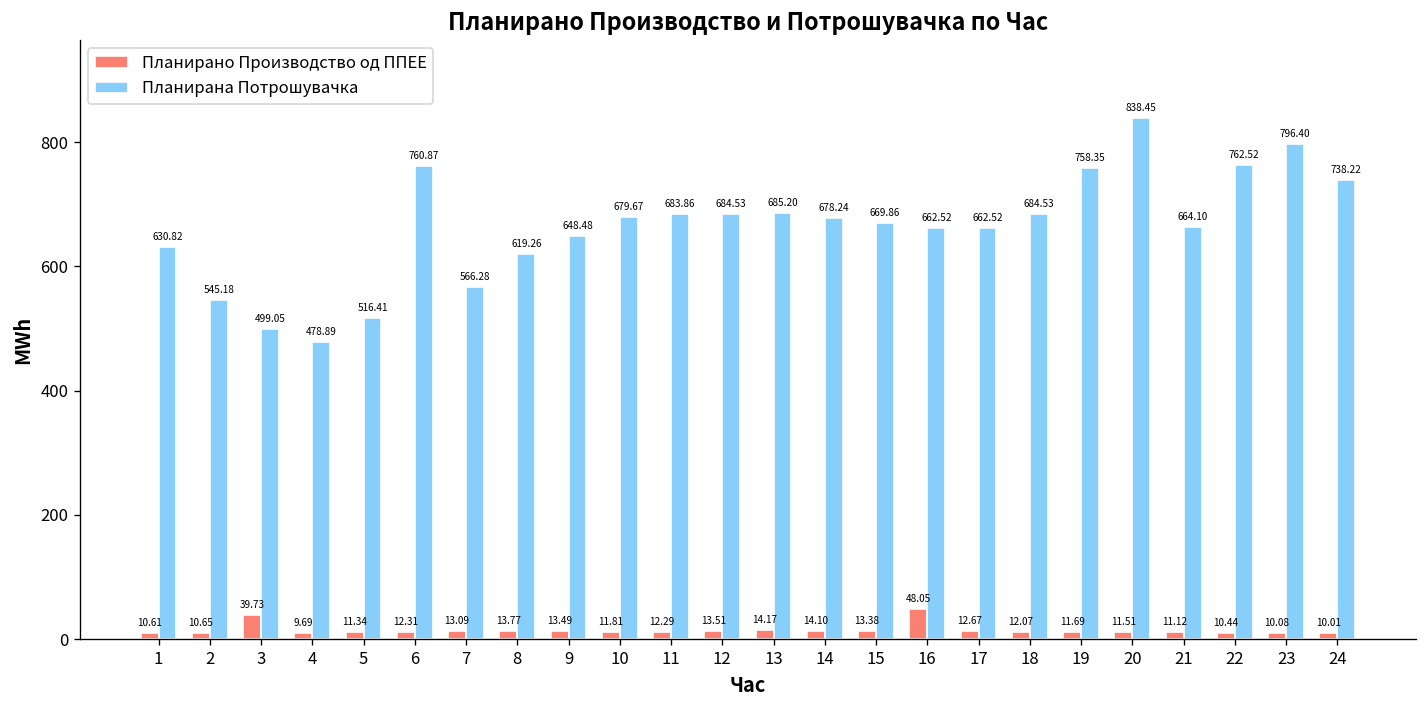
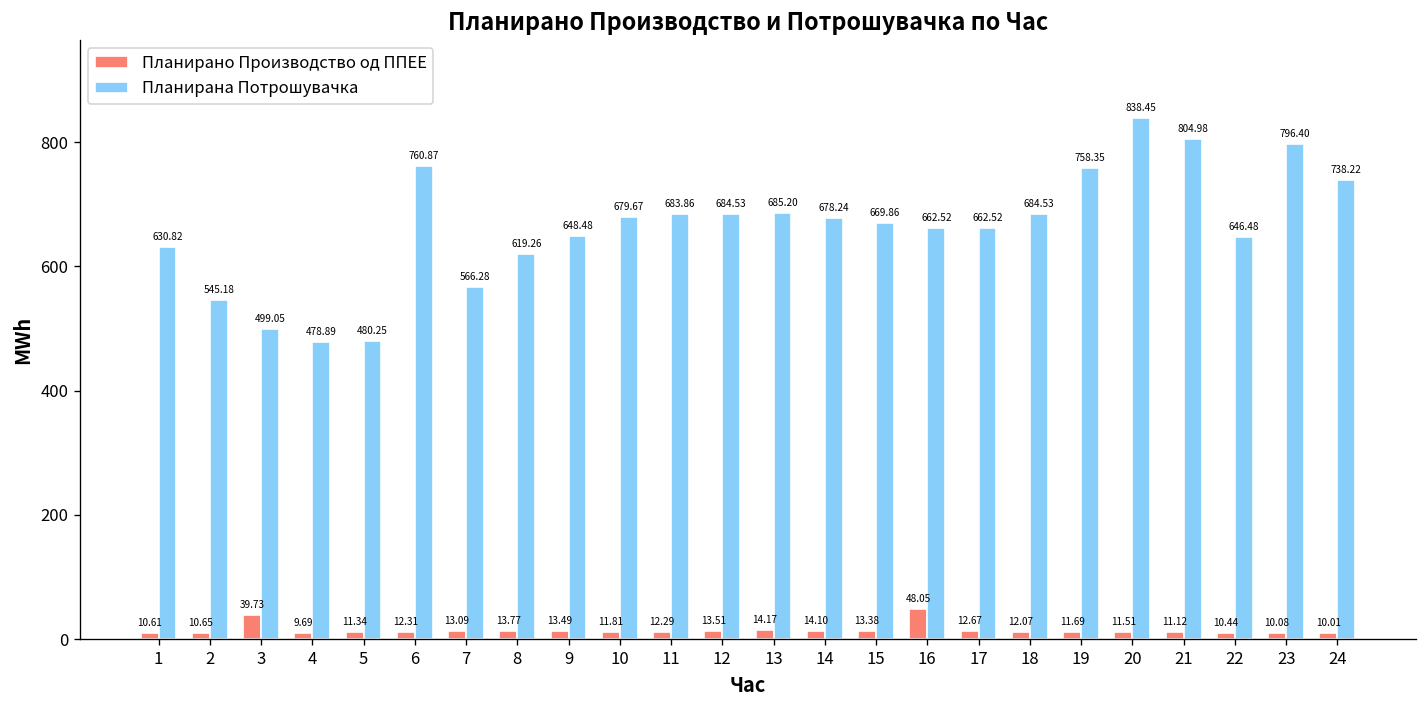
  {
    "Планирано Производство од ППЕЕ": {
      "1": 10.61,
      "2": 10.65,
      "3": 39.73,
      "4": 9.69,
      "5": 11.34,
      "6": 12.31,
      "7": 13.09,
      "8": 13.77,
      "9": 13.49,
      "10": 11.81,
      "11": 12.29,
      "12": 13.51,
      "13": 14.17,
      "14": 14.10,
      "15": 13.38,
      "16": 48.05,
      "17": 12.67,
      "18": 12.07,
      "19": 11.69,
      "20": 11.51,
      "21": 11.12,
      "22": 10.44,
      "23": 10.08,
      "24": 10.01
    },
    "Планирана Потрошувачка": {
      "1": 630.82,
      "2": 545.18,
      "3": 499.05,
      "4": 478.89,
-     "5": 516.41,
+     "5": 480.25,
      "6": 760.87,
      "7": 566.28,
      "8": 619.26,
      "9": 648.48,
      "10": 679.67,
      "11": 683.86,
      "12": 684.53,
      "13": 685.20,
      "14": 678.24,
      "15": 669.86,
      "16": 662.52,
      "17": 662.52,
      "18": 684.53,
      "19": 758.35,
      "20": 838.45,
-     "21": 664.10,
-     "22": 762.52,
+     "21": 804.98,
+     "22": 646.48,
      "23": 796.40,
      "24": 738.22
    }
  }
